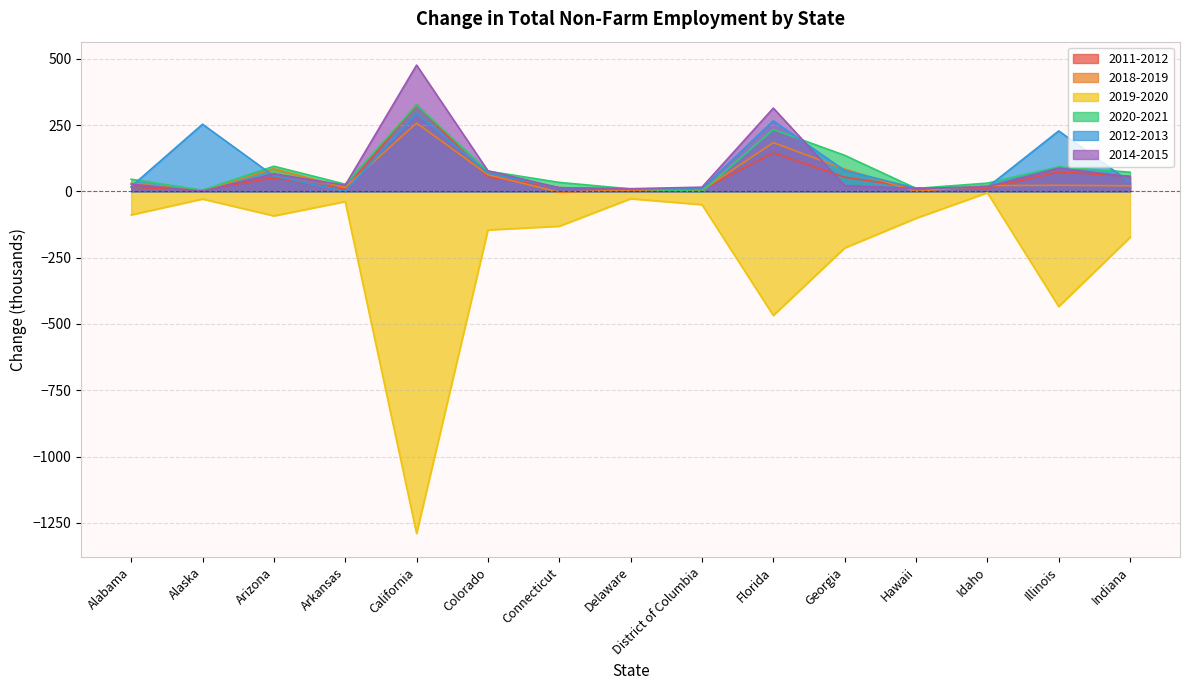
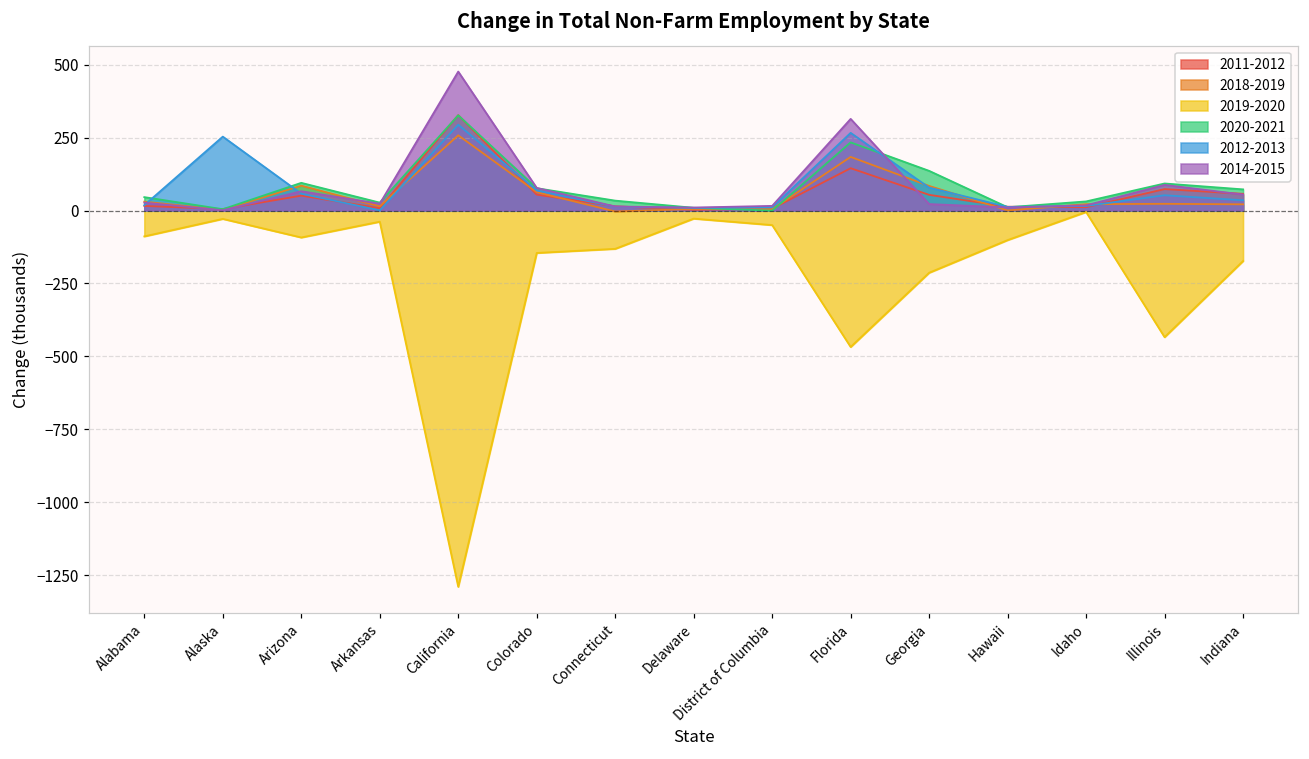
  {
    "2012-2013": {
      "Alaska": 250,
      "California": 290,
      "Florida": 270,
-     "Illinois": 230,
+     "Illinois": 50,
      "Indiana": 40
    },
    "2014-2015": {
      "California": 480,
      "Florida": 310,
      "Georgia": 20
    }
  }
